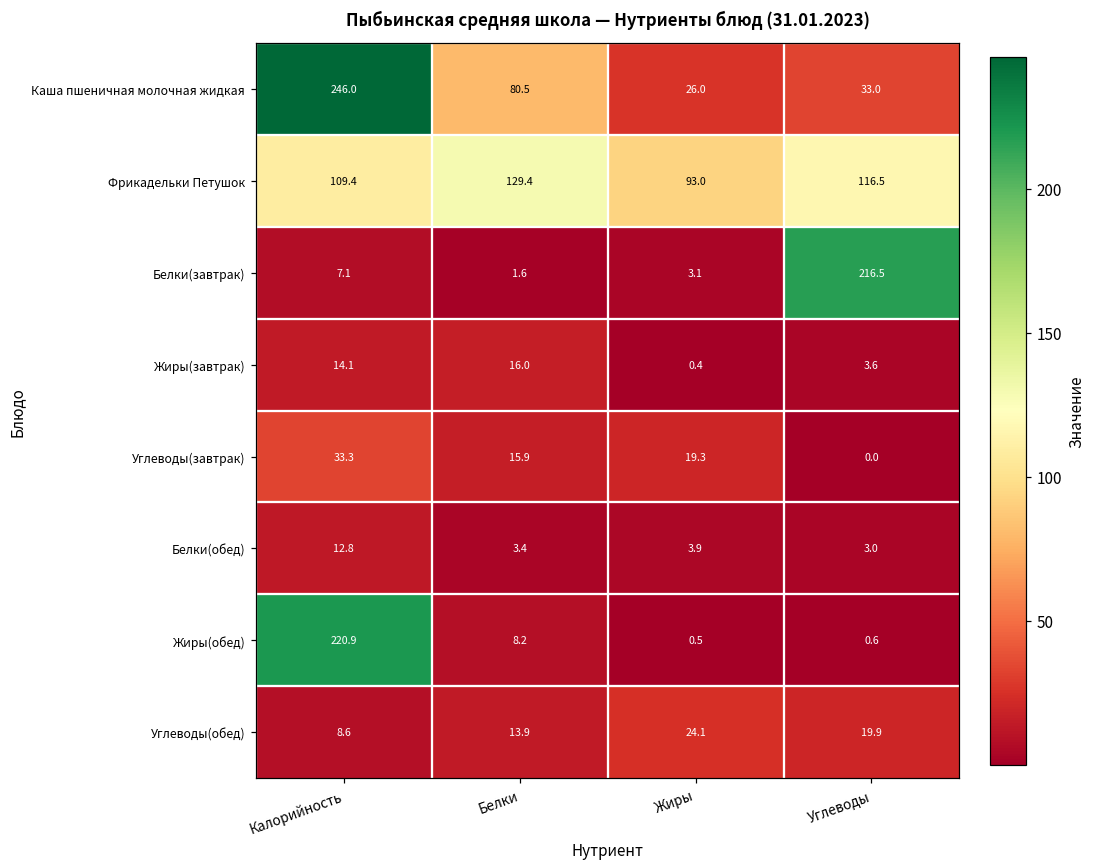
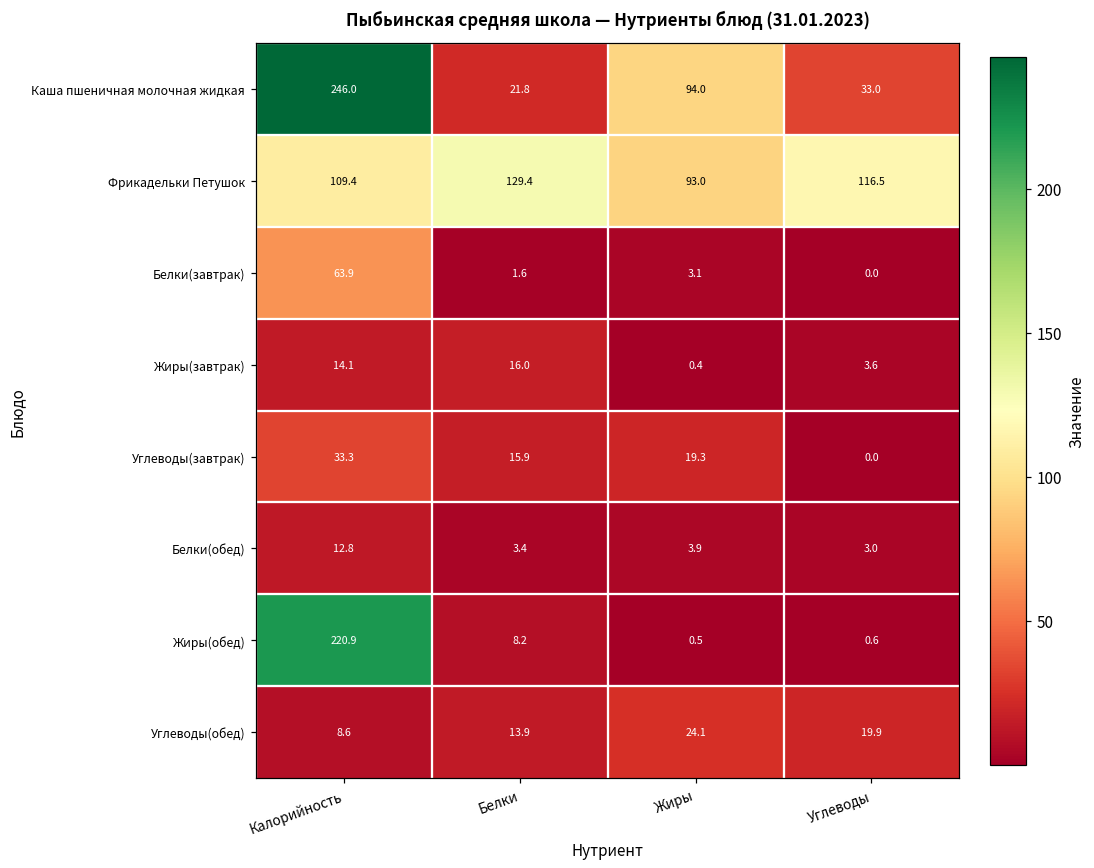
  {
    "Каша пшеничная молочная жидкая": {
      "Калорийность": 246.0,
-     "Белки": 80.5,
-     "Жиры": 26.0,
+     "Белки": 21.8,
+     "Жиры": 94.0,
      "Углеводы": 33.0
    },
    "Фрикадельки Петушок": {
      "Калорийность": 109.4,
      "Белки": 129.4,
      "Жиры": 93.0,
      "Углеводы": 116.5
    },
    "Белки(завтрак)": {
-     "Калорийность": 7.1,
+     "Калорийность": 63.9,
      "Белки": 1.6,
      "Жиры": 3.1,
-     "Углеводы": 216.5
+     "Углеводы": 0.0
    },
    "Жиры(завтрак)": {
      "Калорийность": 14.1,
      "Белки": 16.0,
      "Жиры": 0.4,
      "Углеводы": 3.6
    },
    "Углеводы(завтрак)": {
      "Калорийность": 33.3,
      "Белки": 15.9,
      "Жиры": 19.3,
      "Углеводы": 0.0
    },
    "Белки(обед)": {
      "Калорийность": 12.8,
      "Белки": 3.4,
      "Жиры": 3.9,
      "Углеводы": 3.0
    },
    "Жиры(обед)": {
      "Калорийность": 220.9,
      "Белки": 8.2,
      "Жиры": 0.5,
      "Углеводы": 0.6
    },
    "Углеводы(обед)": {
      "Калорийность": 8.6,
      "Белки": 13.9,
      "Жиры": 24.1,
      "Углеводы": 19.9
    }
  }
